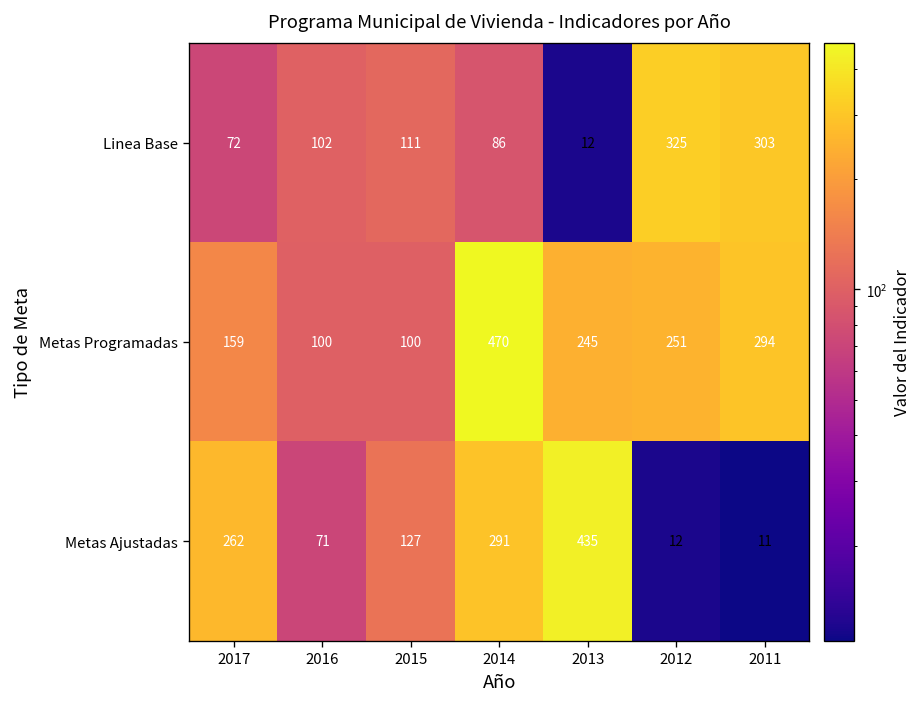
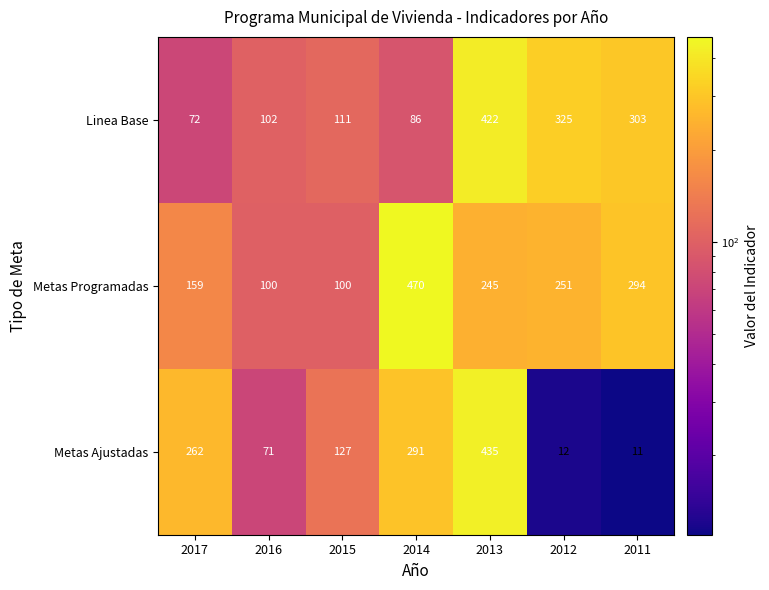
  {
    "Linea Base": {
      "2017": 72,
      "2016": 102,
      "2015": 111,
      "2014": 86,
-     "2013": 12,
+     "2013": 422,
      "2012": 325,
      "2011": 303
    },
    "Metas Programadas": {
      "2017": 159,
      "2016": 100,
      "2015": 100,
      "2014": 470,
      "2013": 245,
      "2012": 251,
      "2011": 294
    },
    "Metas Ajustadas": {
      "2017": 262,
      "2016": 71,
      "2015": 127,
      "2014": 291,
      "2013": 435,
      "2012": 12,
      "2011": 11
    }
  }
